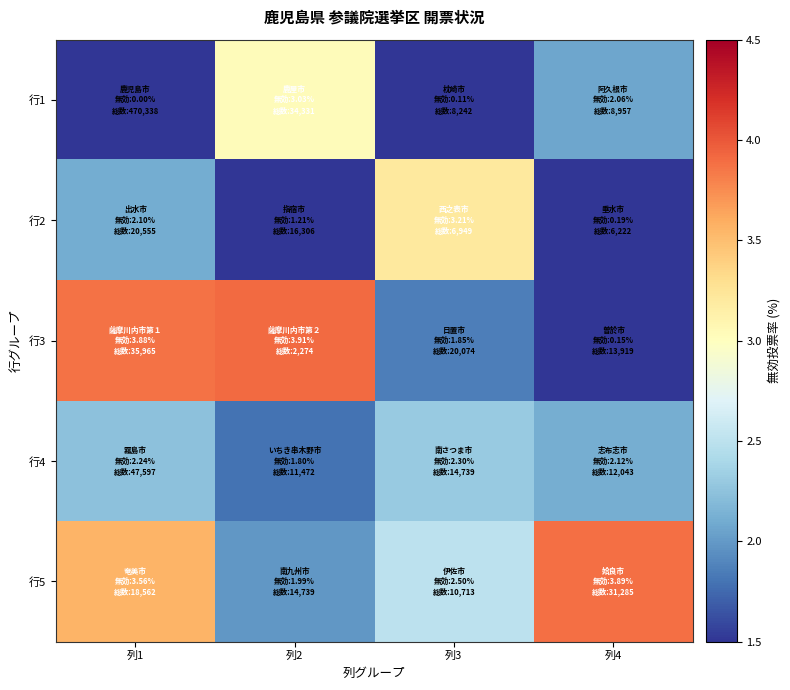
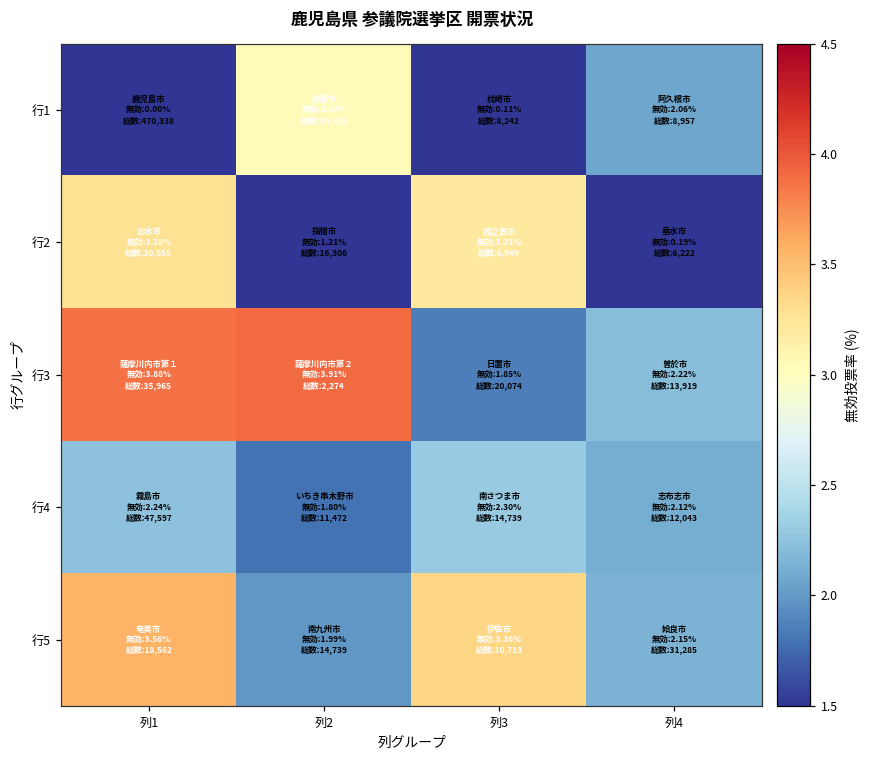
  {
    "行2": {
-     "列1": "2.10%"
+     "列1": "3.28%"
    },
    "行3": {
-     "列4": "0.15%"
+     "列4": "2.22%"
    },
    "行5": {
-     "列3": "2.50%",
-     "列4": "3.89%"
+     "列3": "3.36%",
+     "列4": "2.15%"
    }
  }
